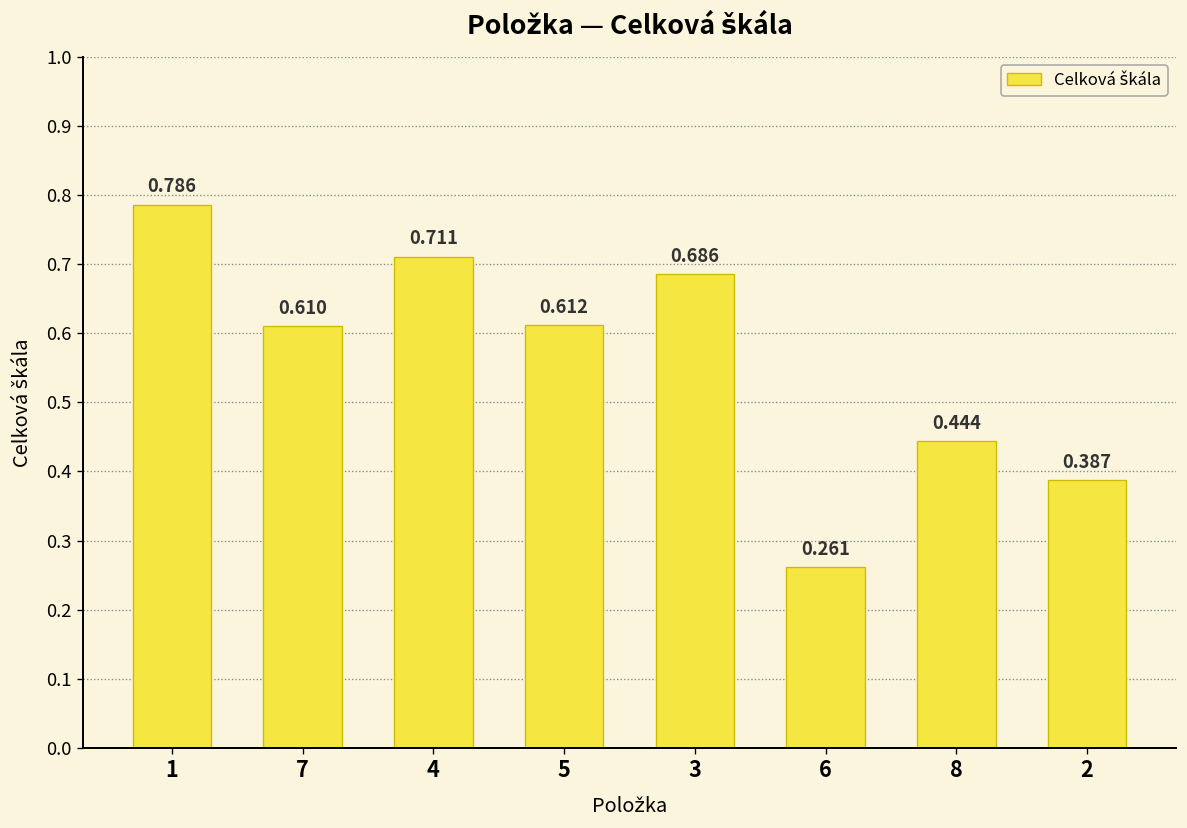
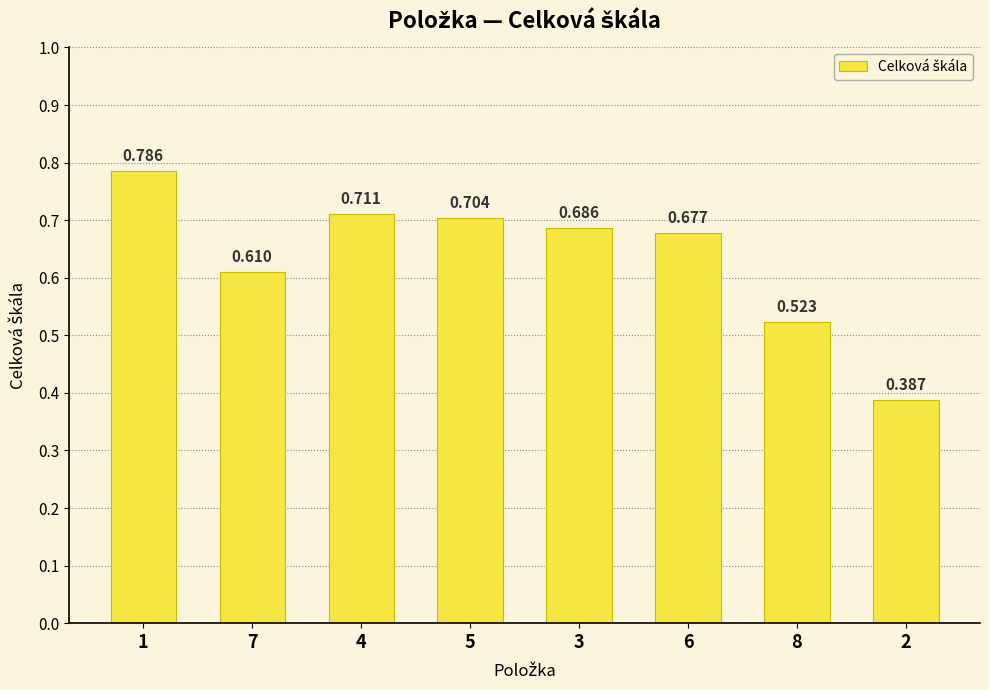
  {
    "1": 0.786,
    "7": 0.610,
    "4": 0.711,
-   "5": 0.612,
+   "5": 0.704,
    "3": 0.686,
-   "6": 0.261,
-   "8": 0.444,
+   "6": 0.677,
+   "8": 0.523,
    "2": 0.387
  }
